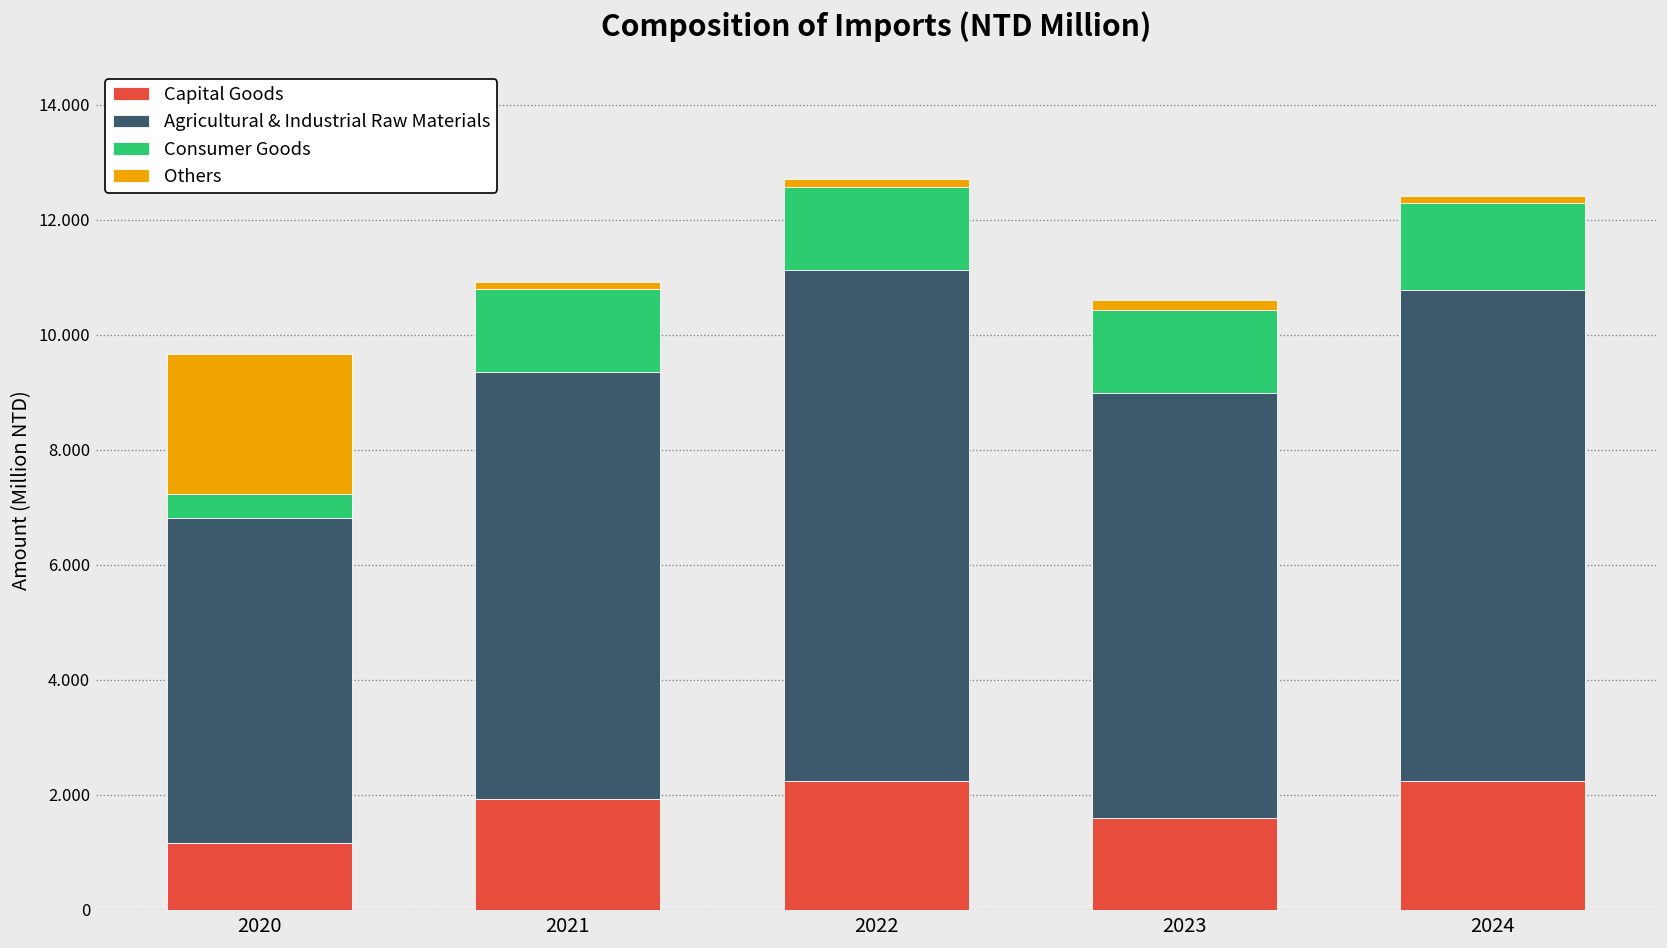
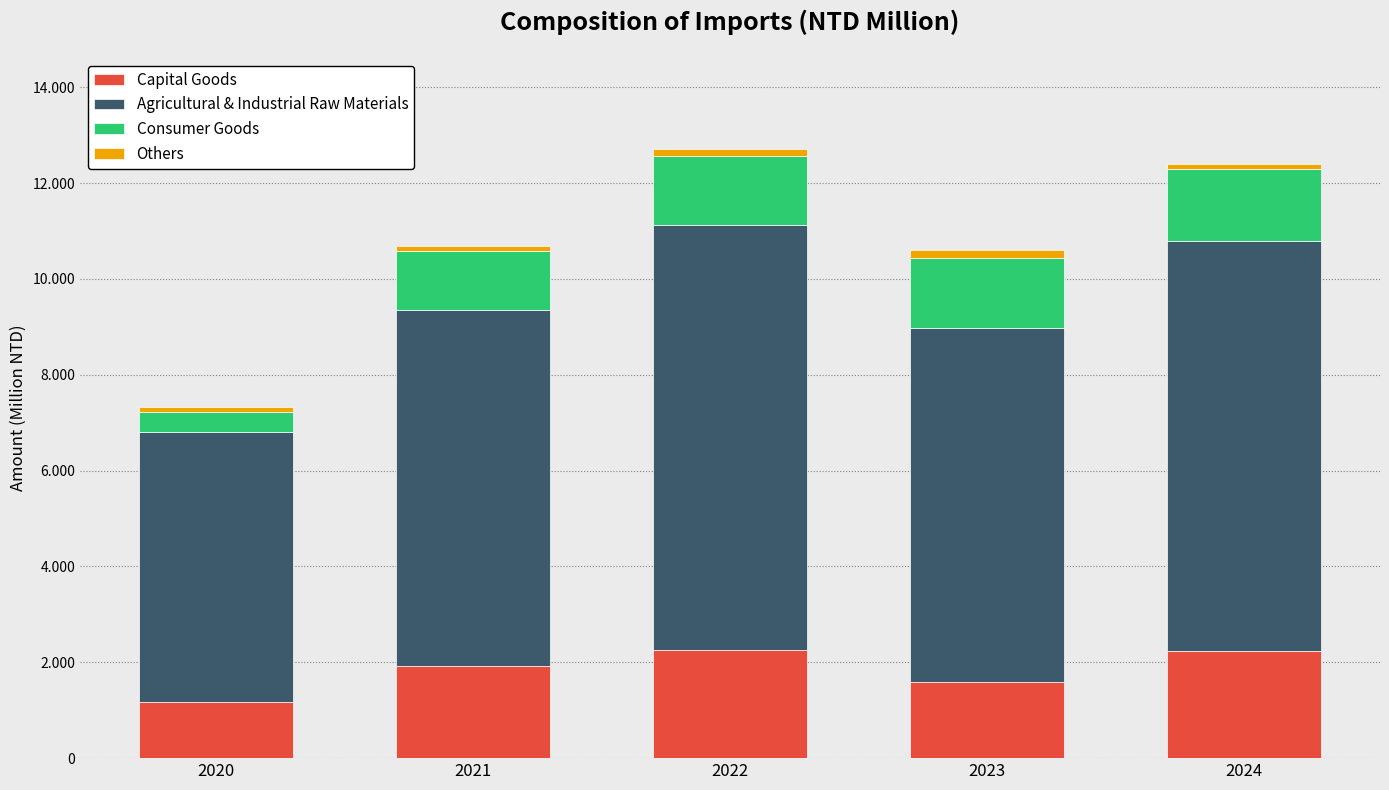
  {
    "Capital Goods": {
      "2020": 1.2,
      "2021": 1.9,
      "2022": 2.2,
      "2023": 1.6,
      "2024": 2.2
    },
    "Agricultural & Industrial Raw Materials": {
      "2020": 5.7,
      "2021": 7.4,
      "2022": 8.9,
      "2023": 7.4,
      "2024": 8.5
    },
    "Consumer Goods": {
      "2020": 0.4,
-     "2021": 1.4,
+     "2021": 1.2,
      "2022": 1.4,
      "2023": 1.5,
      "2024": 1.5
    },
    "Others": {
-     "2020": 2.4,
+     "2020": 0.1,
      "2021": 0.1,
      "2022": 0.1,
      "2023": 0.2,
      "2024": 0.1
    }
  }
